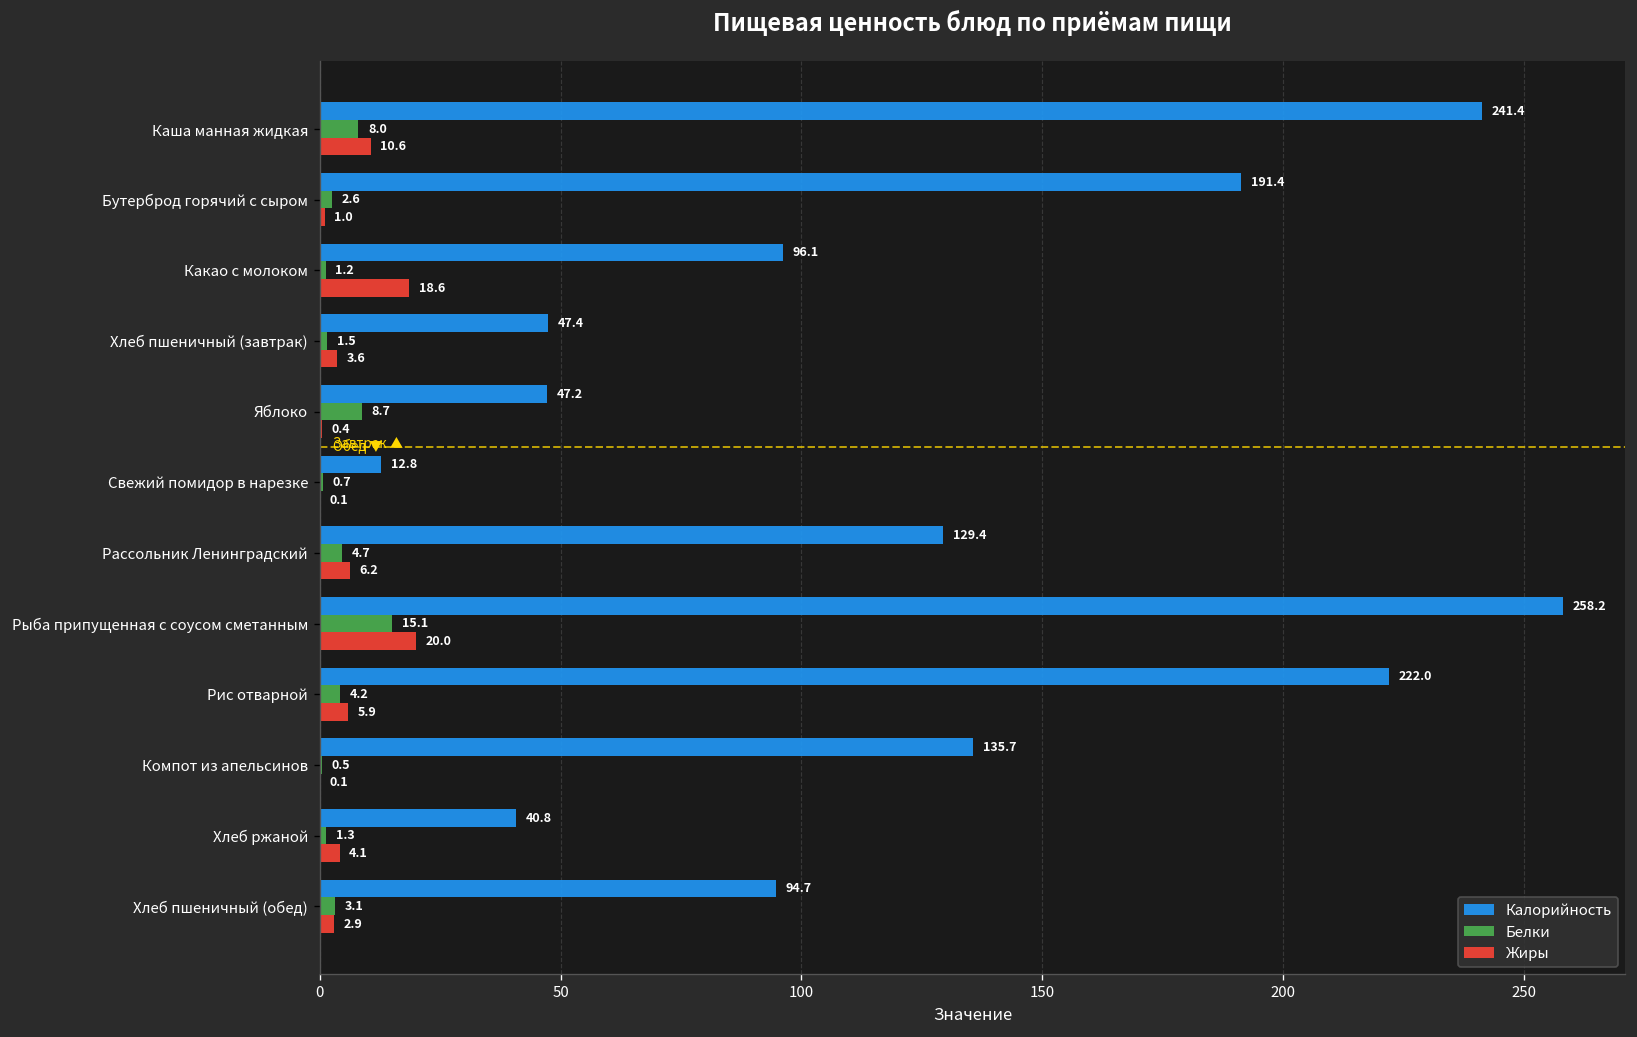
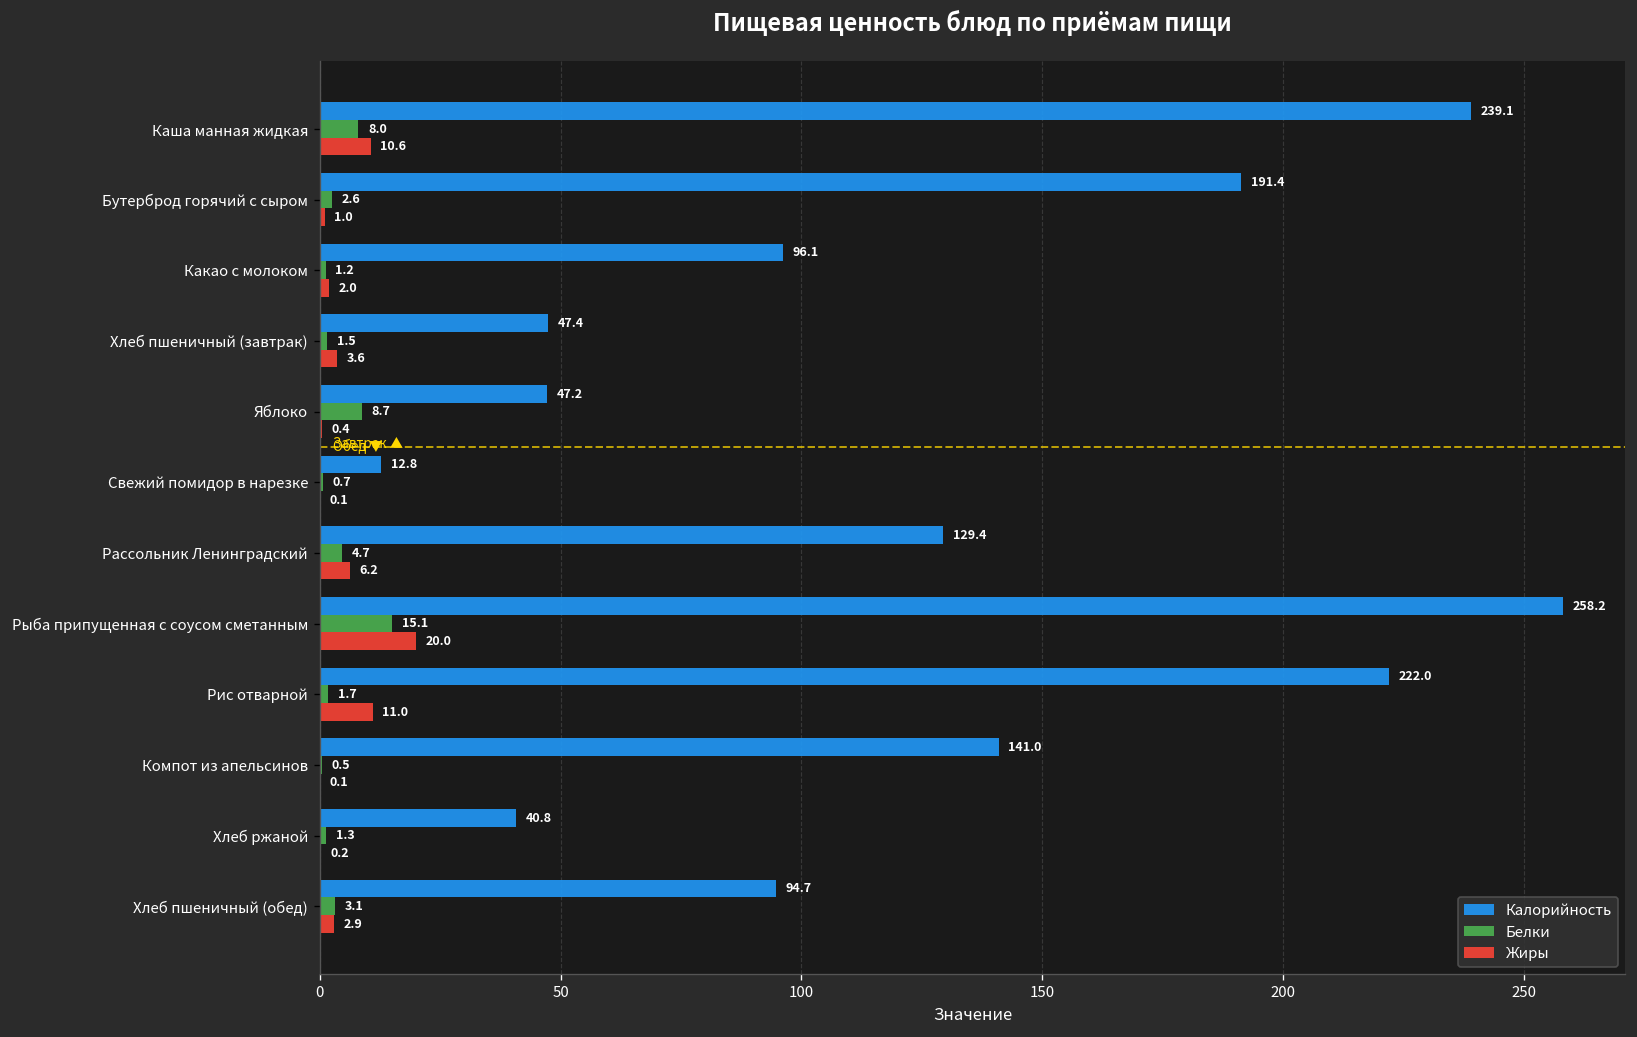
  {
    "Калорийность": {
-     "Каша манная жидкая": 241.4,
+     "Каша манная жидкая": 239.1,
      "Бутерброд горячий с сыром": 191.4,
      "Какао с молоком": 96.1,
      "Хлеб пшеничный (завтрак)": 47.4,
      "Яблоко": 47.2,
      "Свежий помидор в нарезке": 12.8,
      "Рассольник Ленинградский": 129.4,
      "Рыба припущенная с соусом сметанным": 258.2,
      "Рис отварной": 222.0,
-     "Компот из апельсинов": 135.7,
+     "Компот из апельсинов": 141.0,
      "Хлеб ржаной": 40.8,
      "Хлеб пшеничный (обед)": 94.7
    },
    "Белки": {
      "Каша манная жидкая": 8.0,
      "Бутерброд горячий с сыром": 2.6,
      "Какао с молоком": 1.2,
      "Хлеб пшеничный (завтрак)": 1.5,
      "Яблоко": 8.7,
      "Свежий помидор в нарезке": 0.7,
      "Рассольник Ленинградский": 4.7,
      "Рыба припущенная с соусом сметанным": 15.1,
-     "Рис отварной": 4.2,
+     "Рис отварной": 1.7,
      "Компот из апельсинов": 0.5,
      "Хлеб ржаной": 1.3,
      "Хлеб пшеничный (обед)": 3.1
    },
    "Жиры": {
      "Каша манная жидкая": 10.6,
      "Бутерброд горячий с сыром": 1.0,
-     "Какао с молоком": 18.6,
+     "Какао с молоком": 2.0,
      "Хлеб пшеничный (завтрак)": 3.6,
      "Яблоко": 0.4,
      "Свежий помидор в нарезке": 0.1,
      "Рассольник Ленинградский": 6.2,
      "Рыба припущенная с соусом сметанным": 20.0,
-     "Рис отварной": 5.9,
+     "Рис отварной": 11.0,
      "Компот из апельсинов": 0.1,
-     "Хлеб ржаной": 4.1,
+     "Хлеб ржаной": 0.2,
      "Хлеб пшеничный (обед)": 2.9
    }
  }
